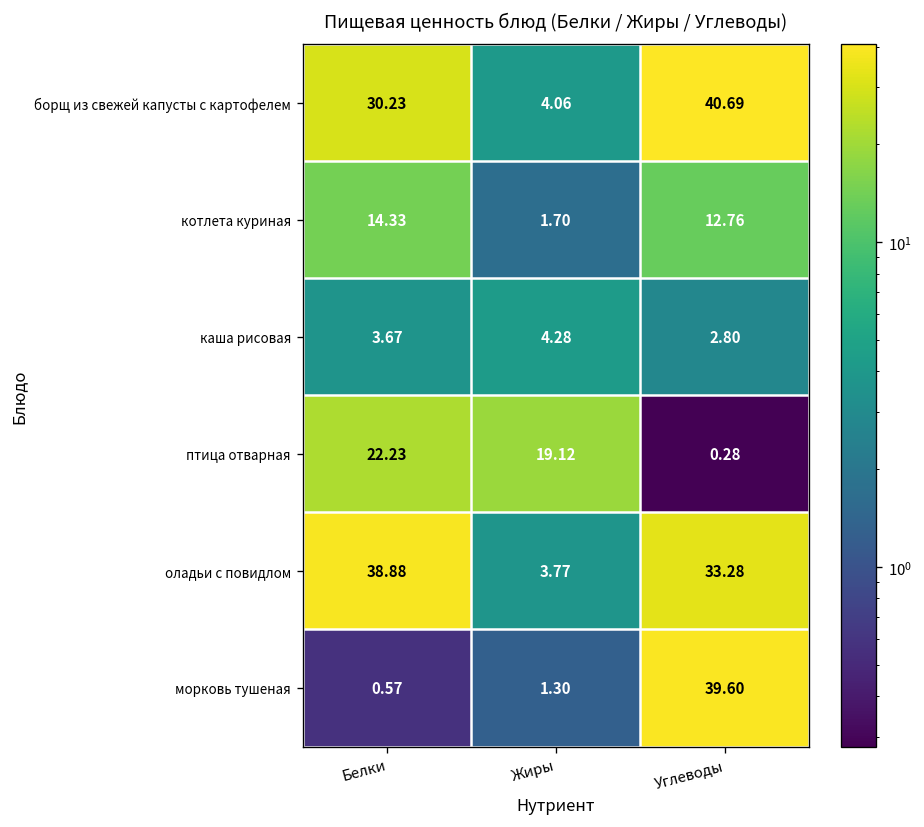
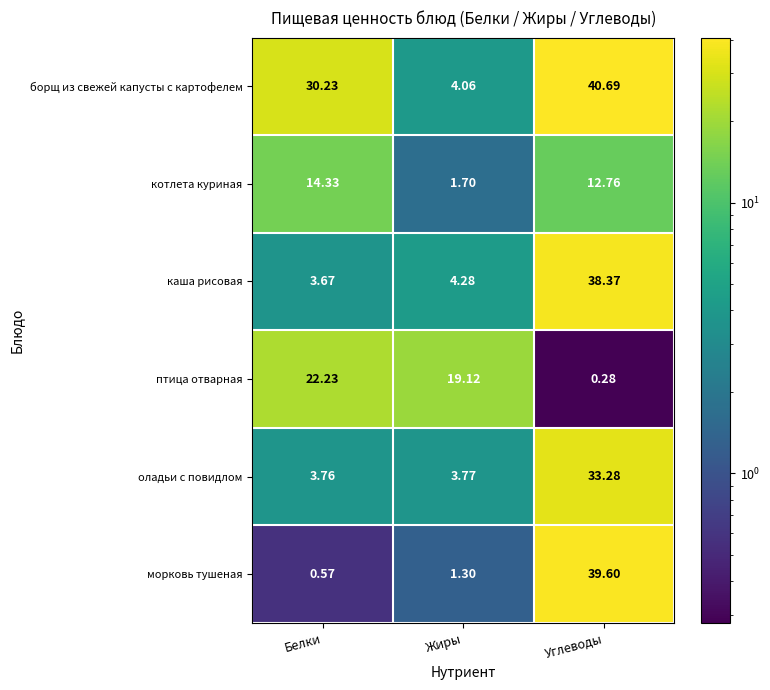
  {
    "борщ из свежей капусты с картофелем": {
      "Белки": 30.23,
      "Жиры": 4.06,
      "Углеводы": 40.69
    },
    "котлета куриная": {
      "Белки": 14.33,
      "Жиры": 1.70,
      "Углеводы": 12.76
    },
    "каша рисовая": {
      "Белки": 3.67,
      "Жиры": 4.28,
-     "Углеводы": 2.80
+     "Углеводы": 38.37
    },
    "птица отварная": {
      "Белки": 22.23,
      "Жиры": 19.12,
      "Углеводы": 0.28
    },
    "оладьи с повидлом": {
-     "Белки": 38.88,
+     "Белки": 3.76,
      "Жиры": 3.77,
      "Углеводы": 33.28
    },
    "морковь тушеная": {
      "Белки": 0.57,
      "Жиры": 1.30,
      "Углеводы": 39.60
    }
  }
